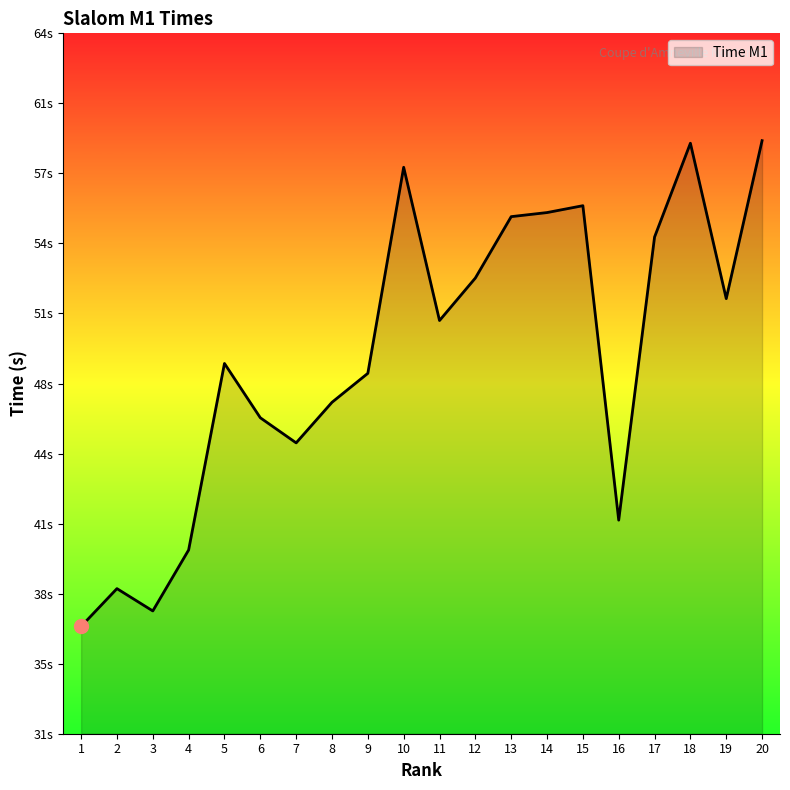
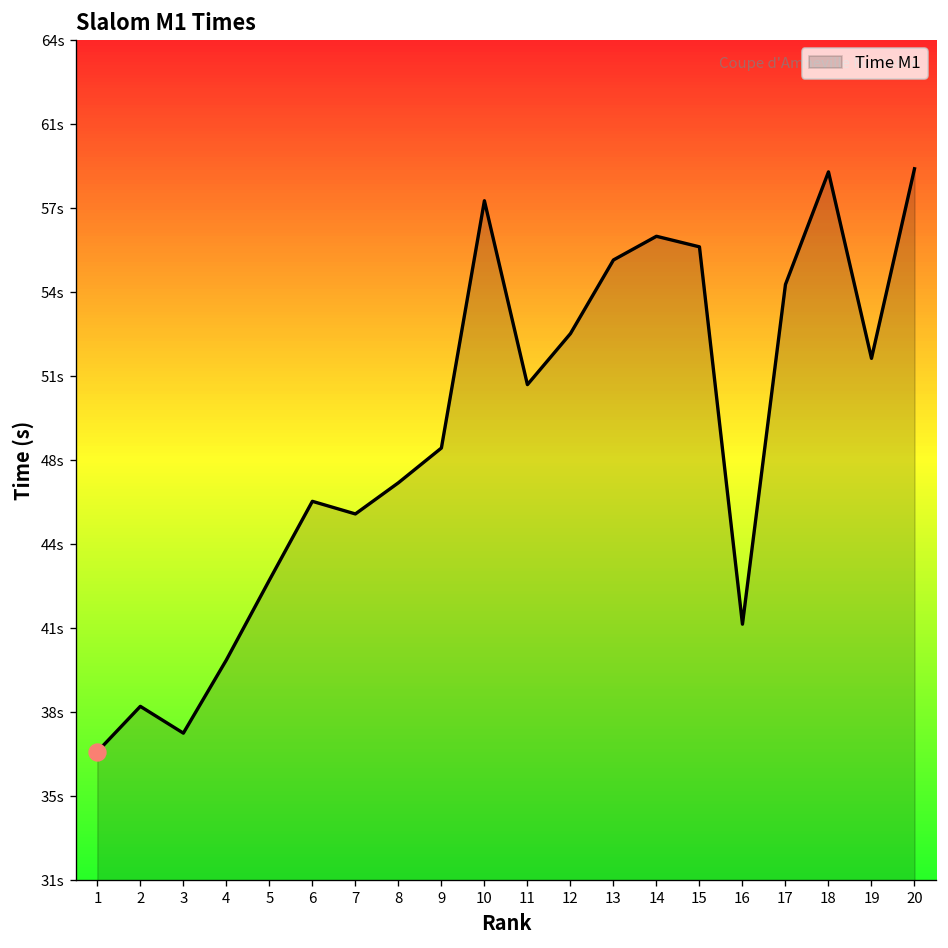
  {
    "Time M1": {
      "2": "38.1s",
      "3": "37.1s",
      "4": "39.9s",
-     "5": "48.6s",
+     "5": "43.0s",
      "6": "46.1s",
-     "7": "44.9s",
+     "7": "45.6s",
      "8": "46.8s",
      "9": "48.2s",
      "10": "57.8s",
      "11": "50.6s",
      "12": "52.6s",
      "13": "55.5s",
-     "14": "55.7s",
+     "14": "56.4s",
      "15": "56.0s",
      "16": "41.3s",
      "17": "54.5s",
      "18": "58.9s",
      "19": "51.6s",
      "20": "59.0s"
    }
  }
